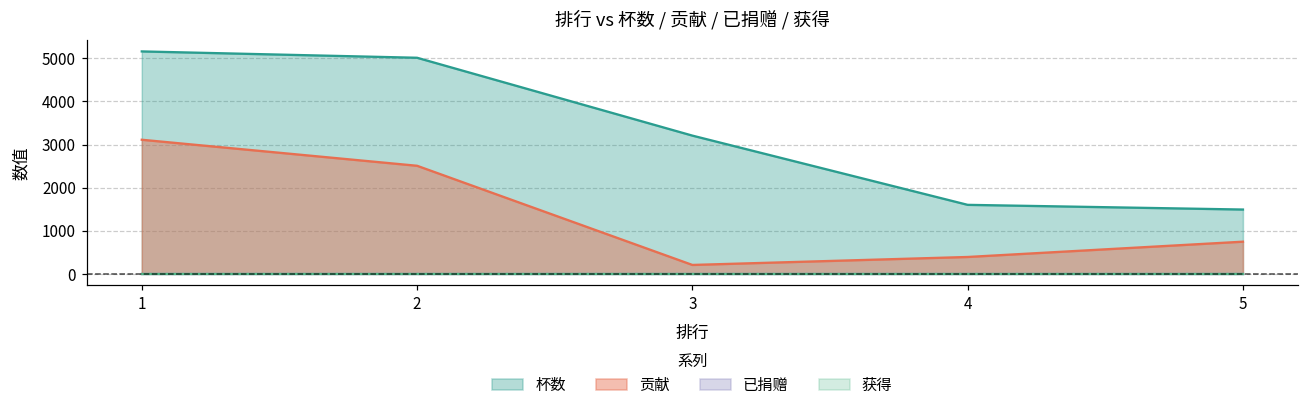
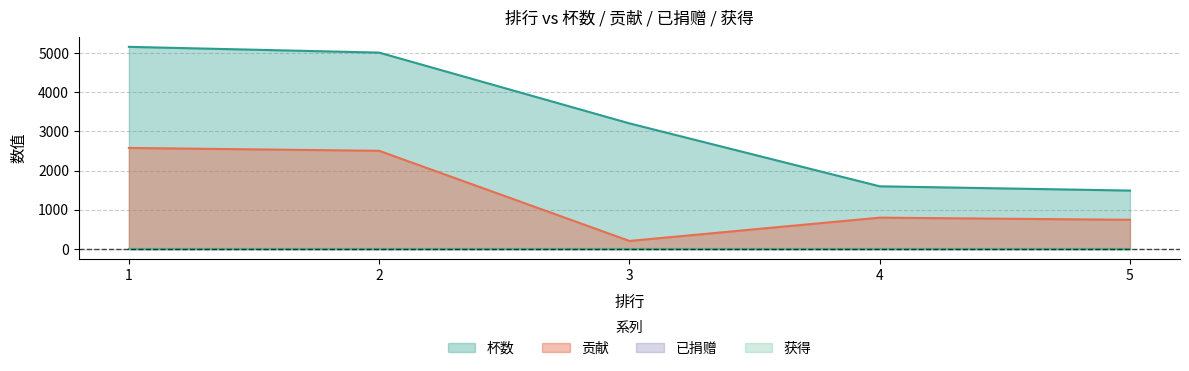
  {
    "贡献": {
-     "1": 3100,
+     "1": 2600,
      "2": 2500,
      "3": 200,
-     "4": 400,
+     "4": 800,
      "5": 700
    }
  }
